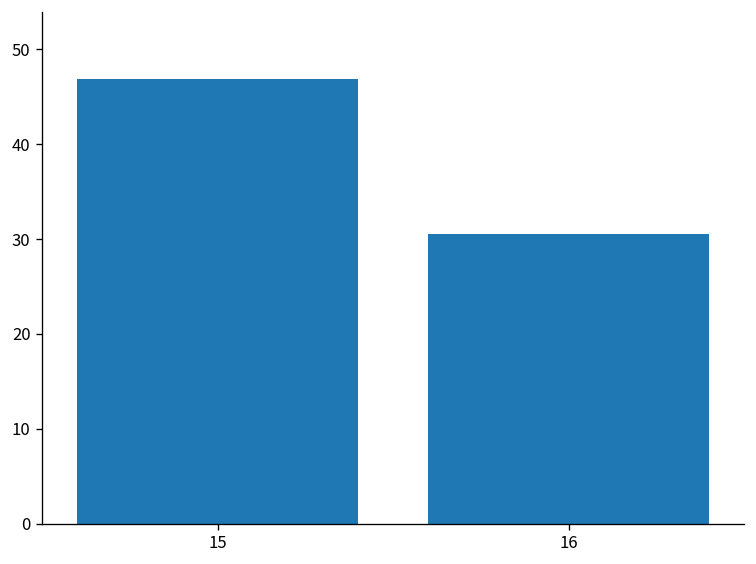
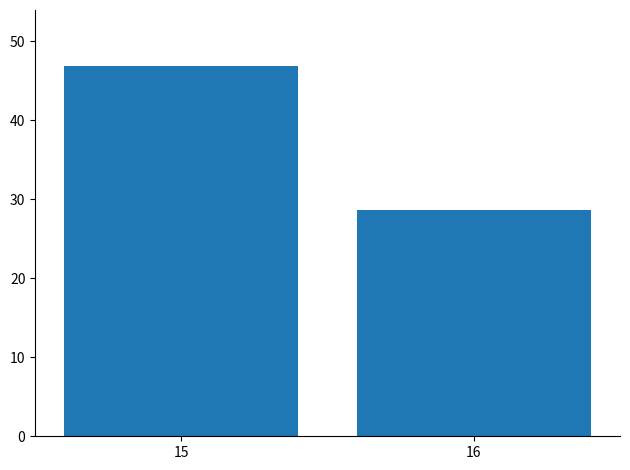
  {
    "15": 47,
-   "16": 31
+   "16": 29
  }
